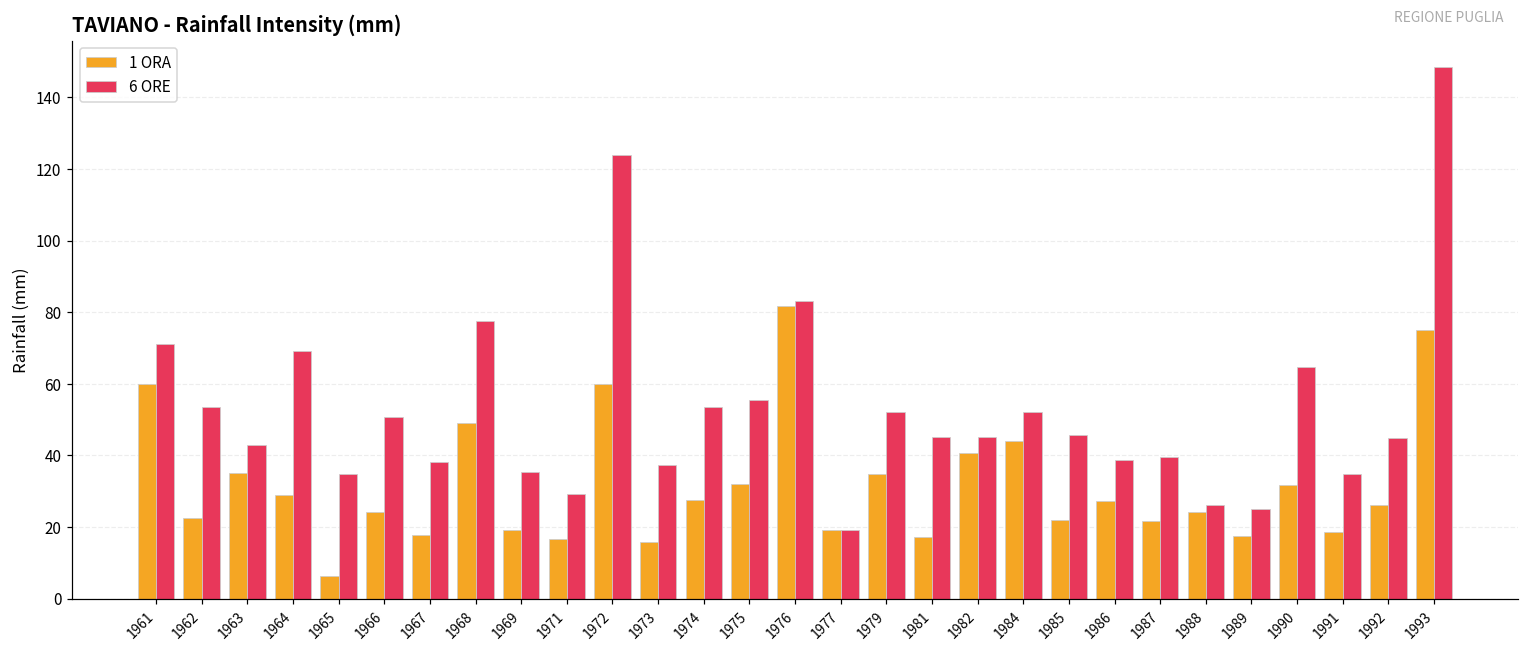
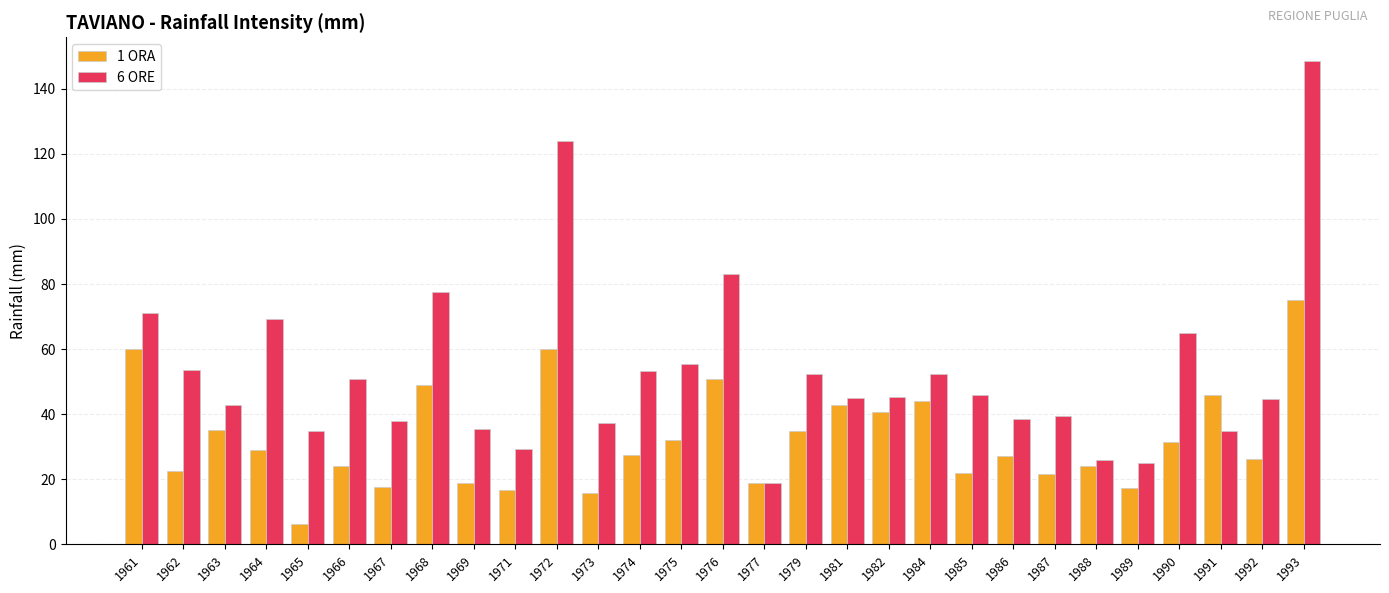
  {
    "1 ORA": {
      "1961": 60,
      "1962": 23,
      "1963": 35,
      "1964": 29,
      "1965": 6,
      "1966": 24,
      "1967": 18,
      "1968": 49,
      "1969": 19,
      "1971": 17,
      "1972": 60,
      "1973": 16,
      "1974": 27,
      "1975": 32,
-     "1976": 82,
+     "1976": 51,
      "1977": 19,
      "1979": 35,
-     "1981": 17,
+     "1981": 43,
      "1982": 41,
      "1984": 44,
      "1985": 22,
      "1986": 27,
      "1987": 22,
      "1988": 24,
      "1989": 17,
      "1990": 32,
-     "1991": 19,
+     "1991": 46,
      "1992": 26,
      "1993": 75
    },
    "6 ORE": {
      "1961": 71,
      "1962": 54,
      "1963": 43,
      "1964": 69,
      "1965": 35,
      "1966": 51,
      "1967": 38,
      "1968": 78,
      "1969": 35,
      "1971": 29,
      "1972": 124,
      "1973": 37,
      "1974": 53,
      "1975": 55,
      "1976": 83,
      "1977": 19,
      "1979": 52,
      "1981": 45,
      "1982": 45,
      "1984": 52,
      "1985": 46,
      "1986": 39,
      "1987": 39,
      "1988": 26,
      "1989": 25,
      "1990": 65,
      "1991": 35,
      "1992": 45,
      "1993": 148
    }
  }
